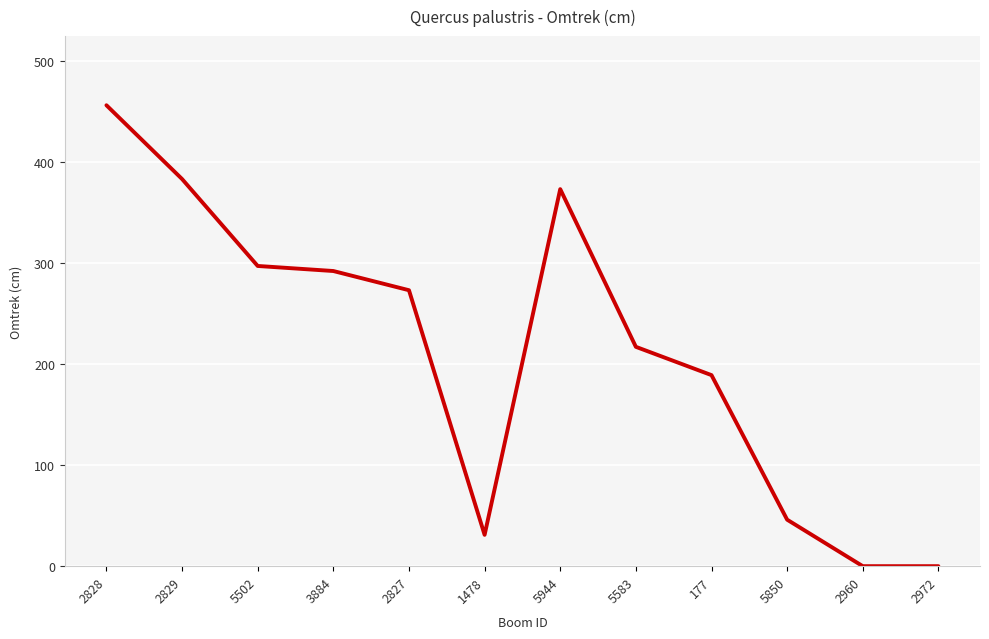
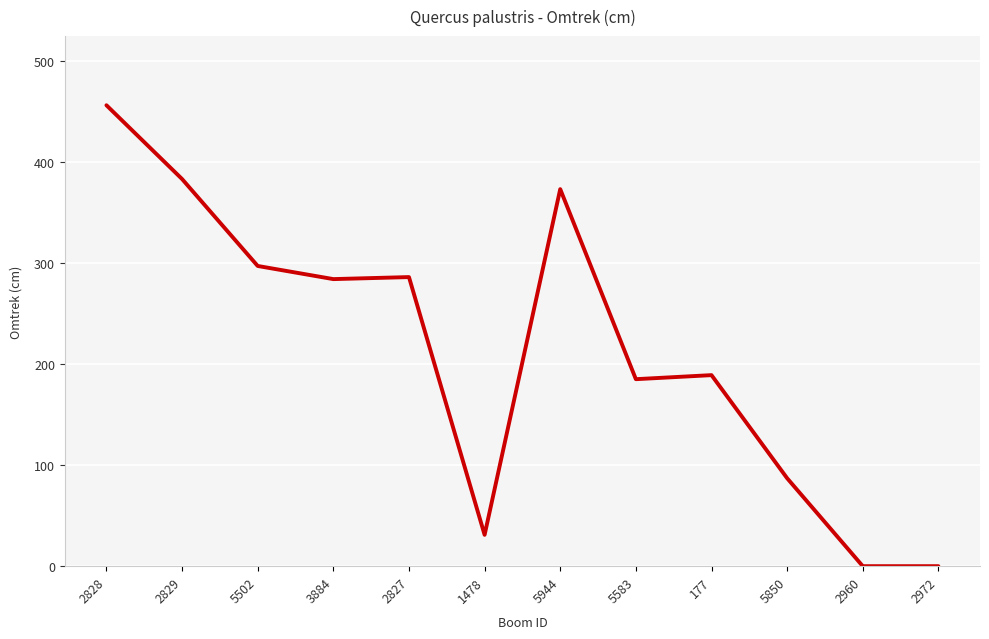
  {
    "2828": 456,
    "2829": 383,
    "5502": 297,
-   "3884": 292,
-   "2827": 273,
+   "3884": 284,
+   "2827": 286,
    "1478": 31,
    "5944": 373,
-   "5583": 217,
+   "5583": 185,
    "177": 189,
-   "5850": 46,
+   "5850": 87,
    "2960": 0,
    "2972": 0
  }
